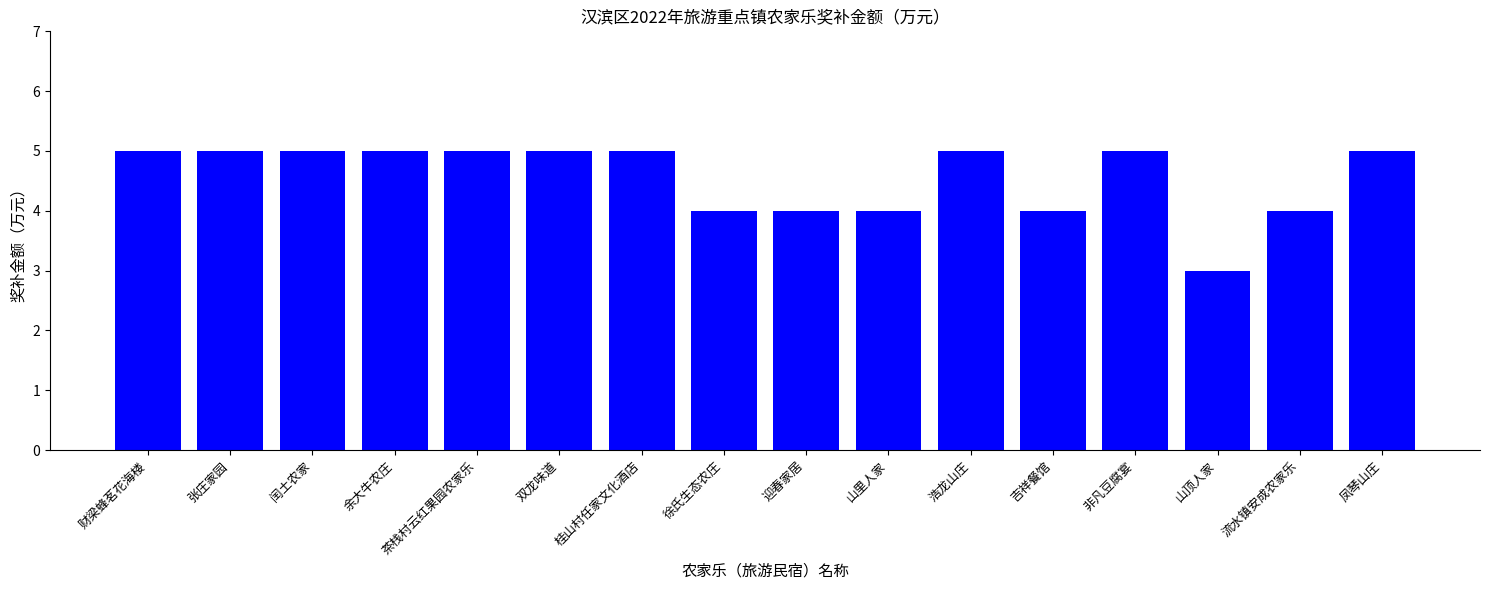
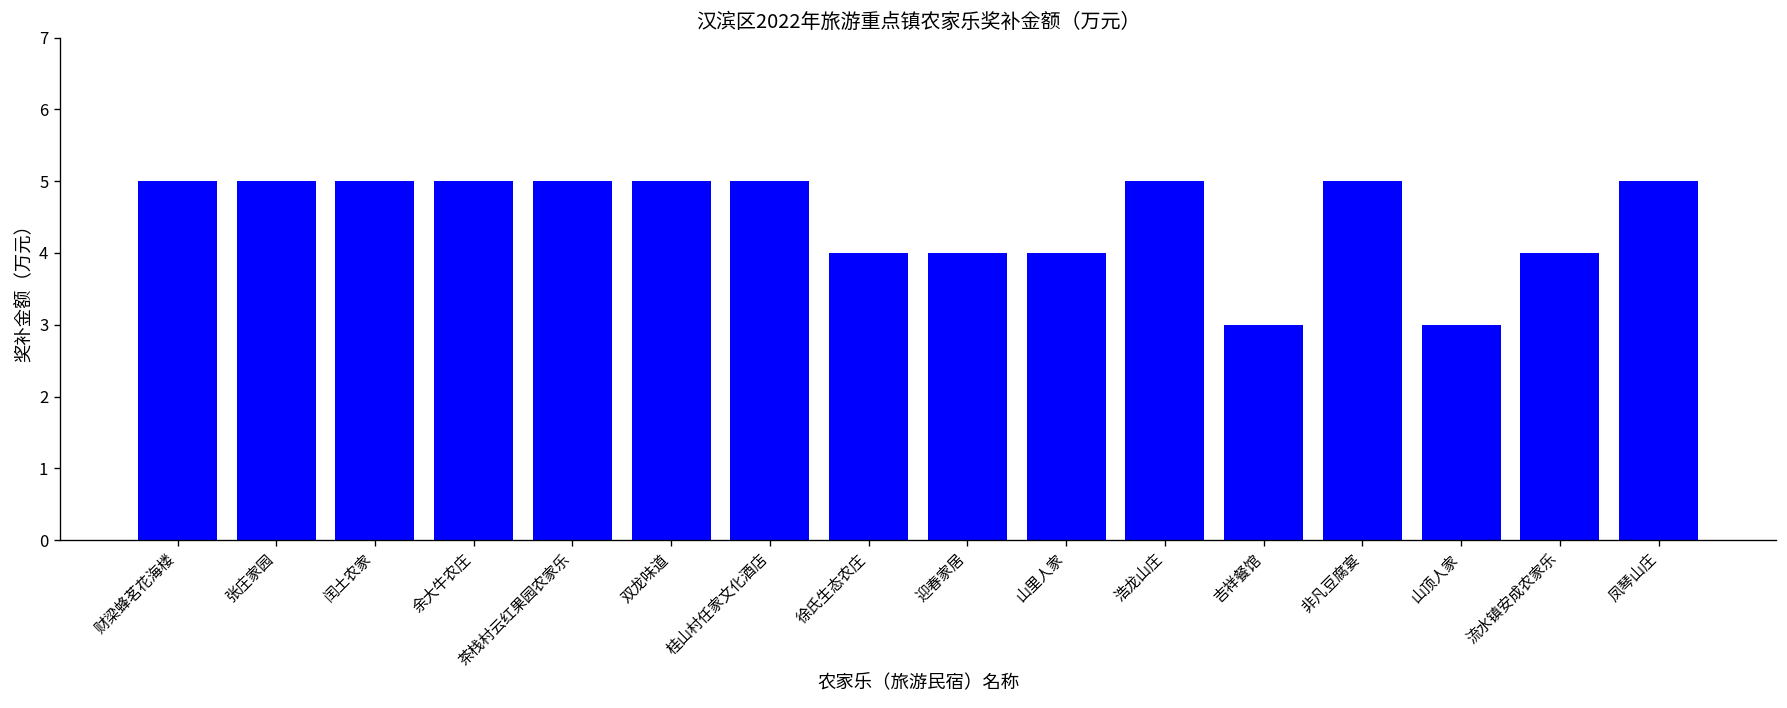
  {
    "财梁蜂茗花海楼": 5,
    "张庄家园": 5,
    "闰土农家": 5,
    "余大牛农庄": 5,
    "茶栈村云红果园农家乐": 5,
    "双龙味道": 5,
    "桂山村任家文化酒店": 5,
    "徐氏生态农庄": 4,
    "迎春家居": 4,
    "山里人家": 4,
    "浩龙山庄": 5,
-   "吉祥餐馆": 4,
+   "吉祥餐馆": 3,
    "非凡豆腐宴": 5,
    "山顶人家": 3,
    "流水镇安成农家乐": 4,
    "凤琴山庄": 5
  }
